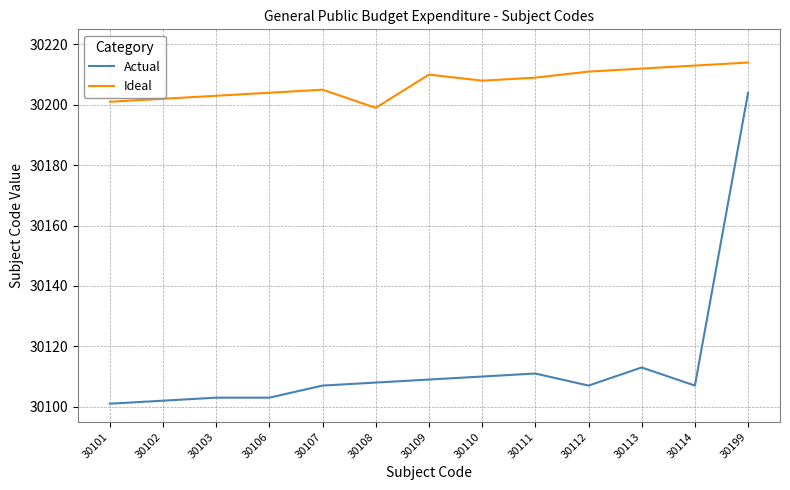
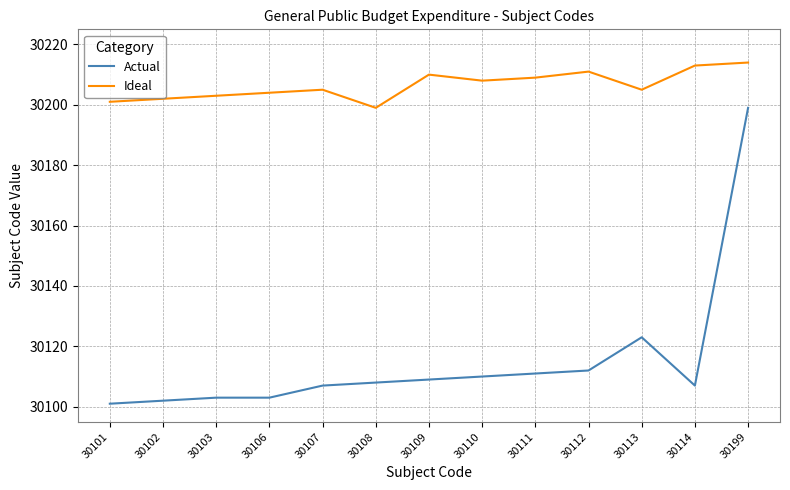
  {
    "Actual": {
      "30101": 30101,
      "30102": 30102,
      "30103": 30103,
      "30106": 30103,
      "30107": 30107,
      "30108": 30108,
      "30109": 30109,
      "30110": 30110,
      "30111": 30111,
-     "30112": 30107,
-     "30113": 30113,
+     "30112": 30112,
+     "30113": 30123,
      "30114": 30107,
-     "30199": 30204
+     "30199": 30199
    },
    "Ideal": {
      "30101": 30201,
      "30102": 30202,
      "30103": 30203,
      "30106": 30204,
      "30107": 30205,
      "30108": 30199,
      "30109": 30210,
      "30110": 30208,
      "30111": 30209,
      "30112": 30211,
-     "30113": 30212,
+     "30113": 30205,
      "30114": 30213,
      "30199": 30214
    }
  }
